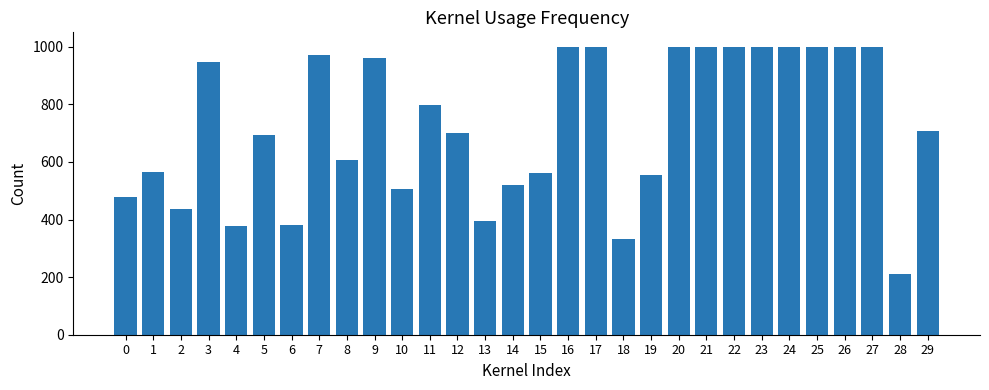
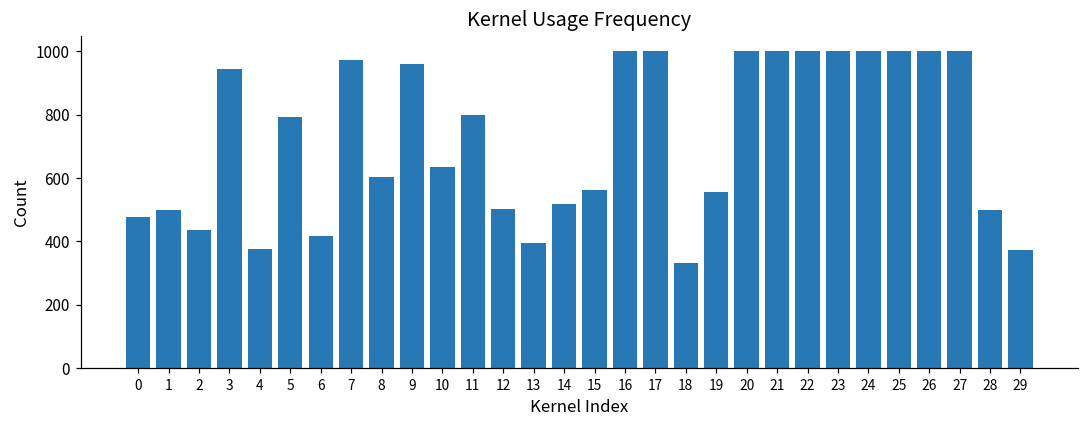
  {
    "0": 480,
-   "1": 570,
+   "1": 500,
    "2": 440,
    "3": 950,
    "4": 380,
-   "5": 690,
-   "6": 380,
+   "5": 790,
+   "6": 420,
    "7": 970,
    "8": 610,
    "9": 960,
-   "10": 510,
+   "10": 640,
    "11": 800,
-   "12": 700,
+   "12": 500,
    "13": 390,
    "14": 520,
    "15": 560,
    "16": 1000,
    "17": 1000,
    "18": 330,
    "19": 560,
    "20": 1000,
    "21": 1000,
    "22": 1000,
    "23": 1000,
    "24": 1000,
    "25": 1000,
    "26": 1000,
    "27": 1000,
-   "28": 210,
-   "29": 710
+   "28": 500,
+   "29": 370
  }
